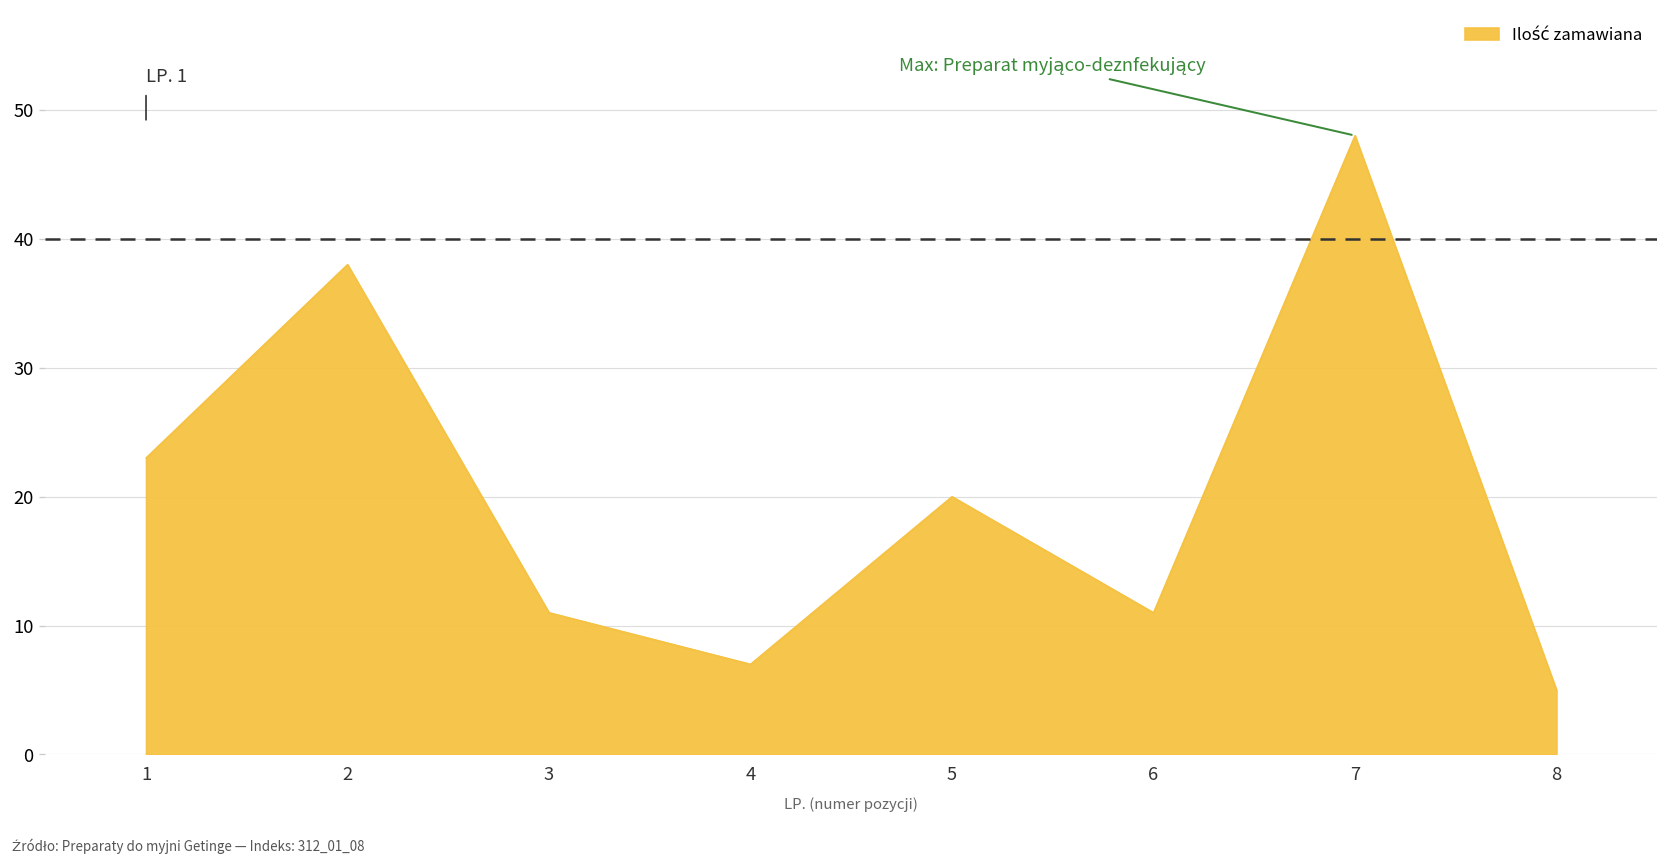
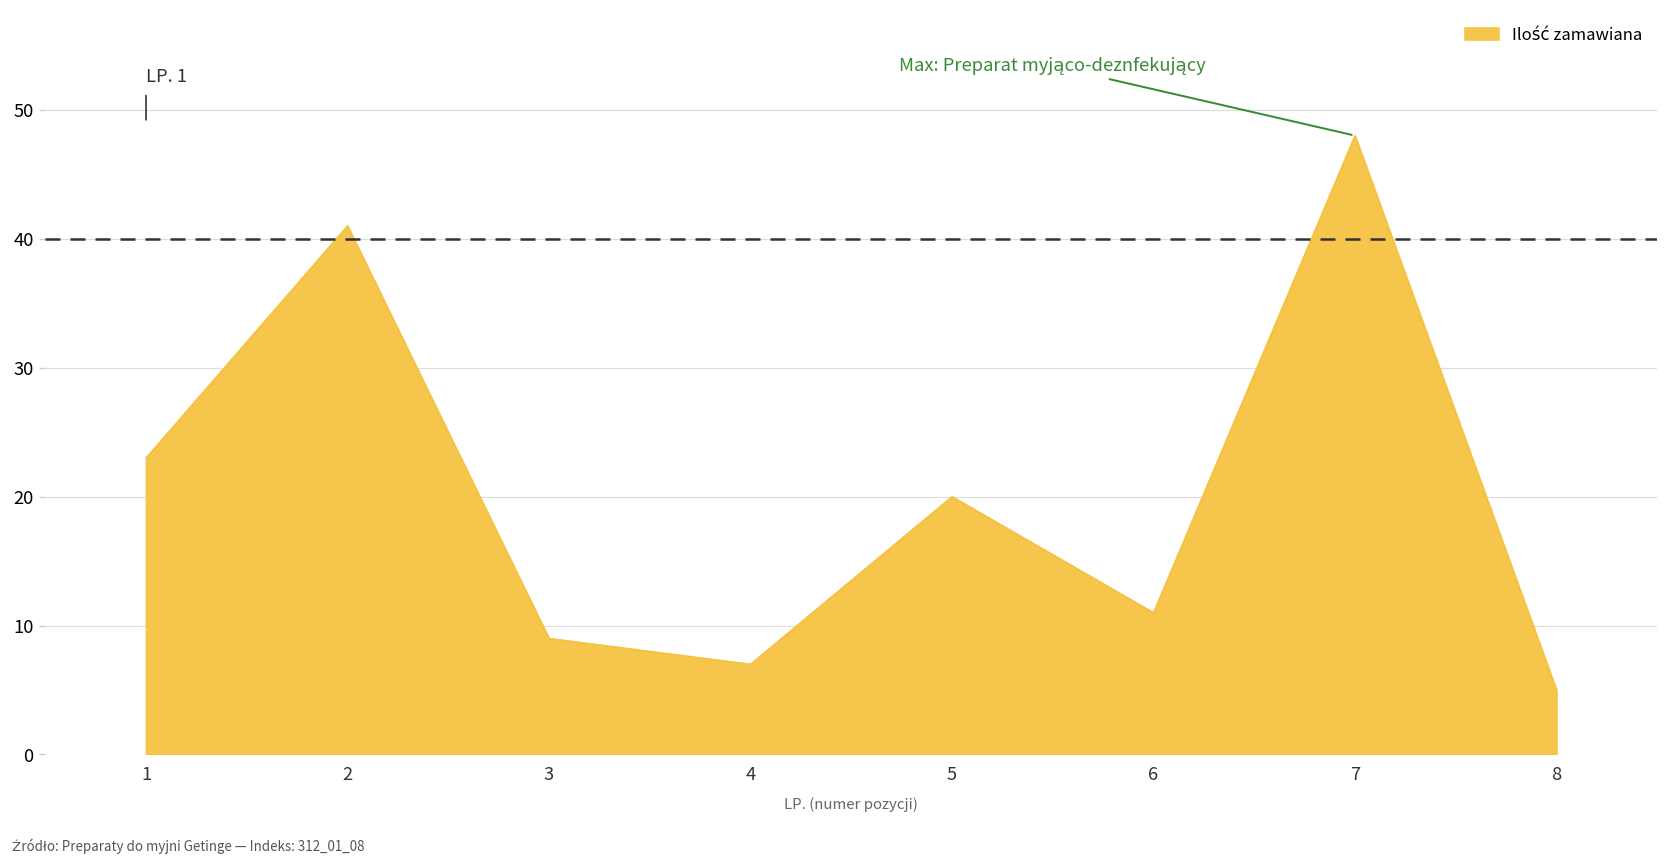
  {
    "1": 23,
-   "2": 38,
-   "3": 11,
+   "2": 41,
+   "3": 9,
    "4": 7,
    "5": 20,
    "6": 11,
    "7": 48,
    "8": 5
  }
